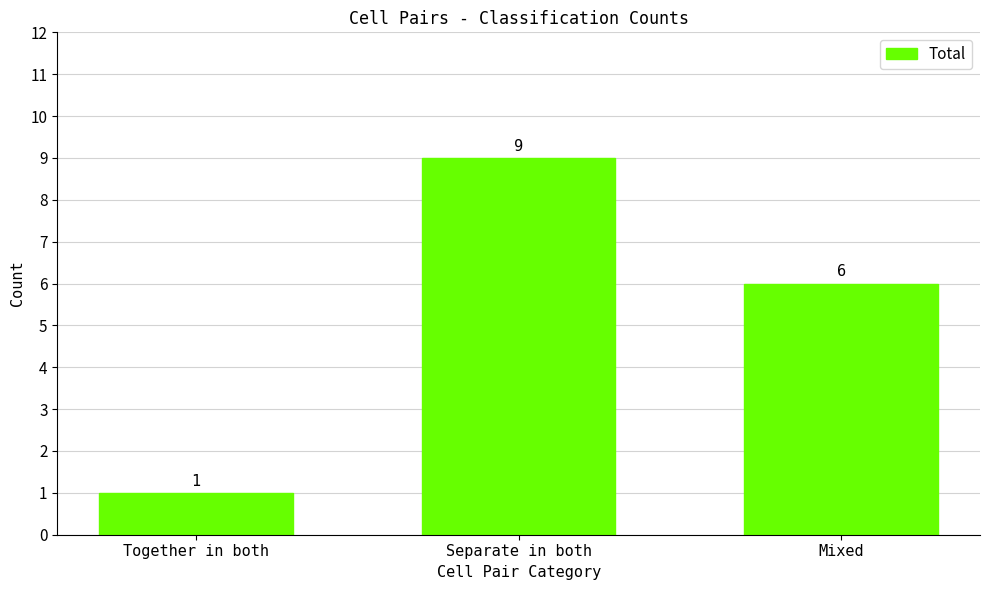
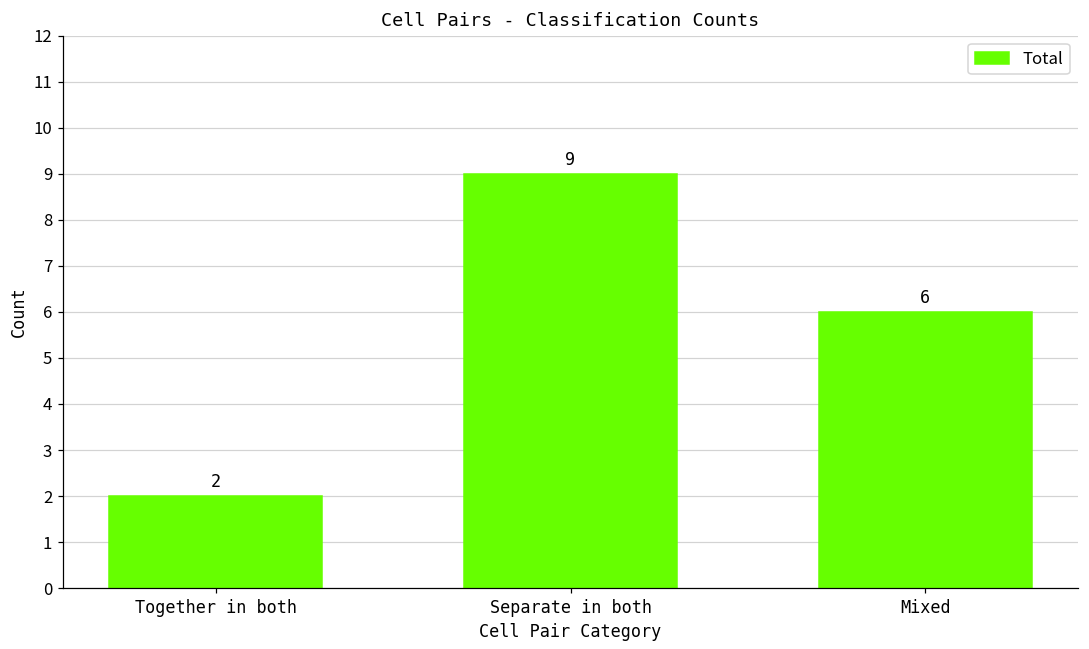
  {
-   "Together in both": 1,
+   "Together in both": 2,
    "Separate in both": 9,
    "Mixed": 6
  }
